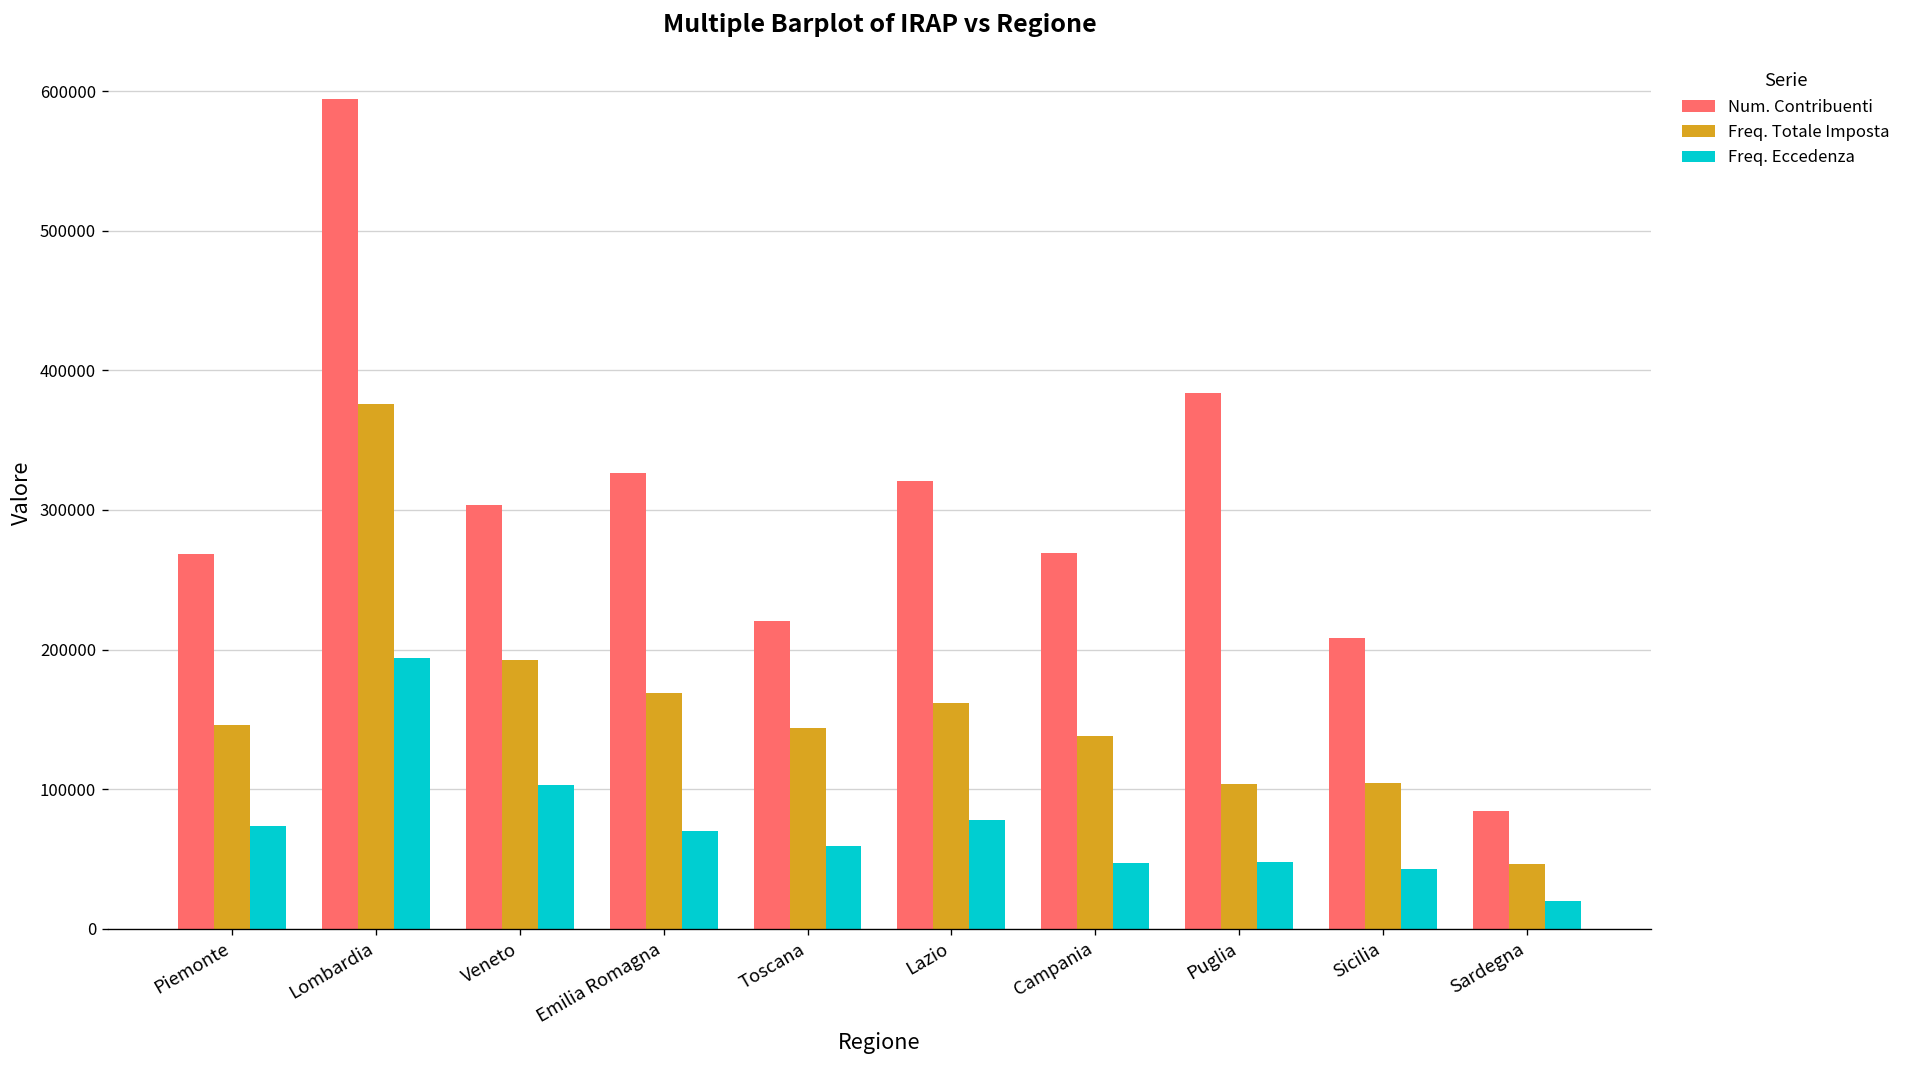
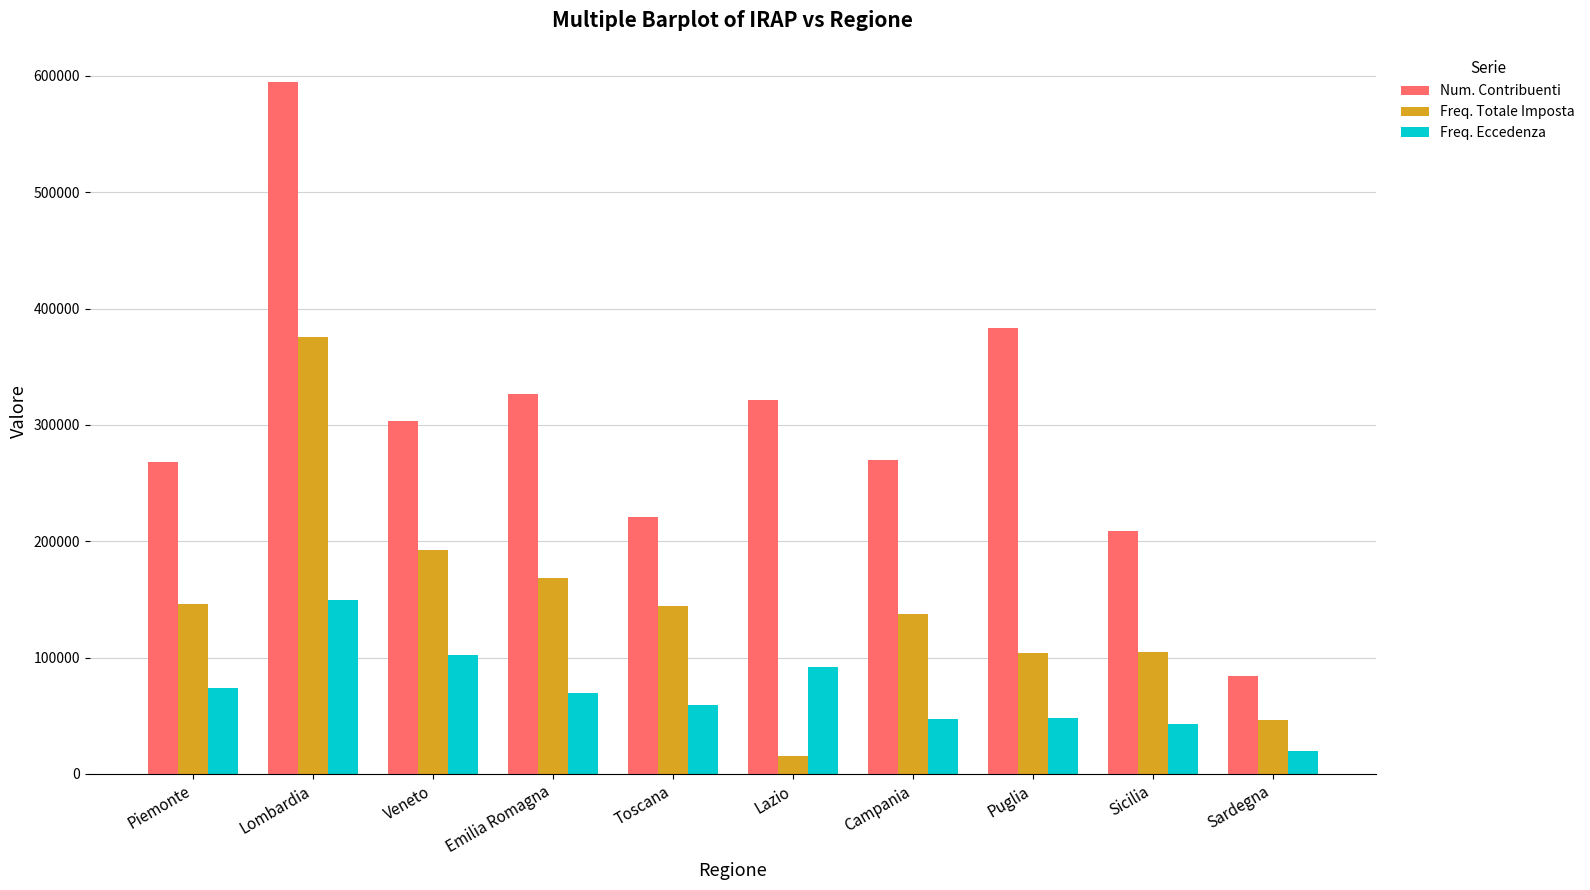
  {
    "Num. Contribuenti": {
      "Piemonte": 268000,
      "Lombardia": 594000,
      "Veneto": 303000,
      "Emilia Romagna": 327000,
      "Toscana": 220000,
      "Lazio": 321000,
      "Campania": 269000,
      "Puglia": 384000,
      "Sicilia": 208000,
      "Sardegna": 84000
    },
    "Freq. Totale Imposta": {
      "Piemonte": 146000,
      "Lombardia": 376000,
      "Veneto": 193000,
      "Emilia Romagna": 169000,
      "Toscana": 144000,
-     "Lazio": 162000,
+     "Lazio": 15000,
      "Campania": 138000,
      "Puglia": 104000,
      "Sicilia": 105000,
      "Sardegna": 46000
    },
    "Freq. Eccedenza": {
      "Piemonte": 74000,
-     "Lombardia": 194000,
+     "Lombardia": 150000,
      "Veneto": 103000,
      "Emilia Romagna": 70000,
      "Toscana": 59000,
-     "Lazio": 78000,
+     "Lazio": 92000,
      "Campania": 47000,
      "Puglia": 48000,
      "Sicilia": 43000,
      "Sardegna": 20000
    }
  }
